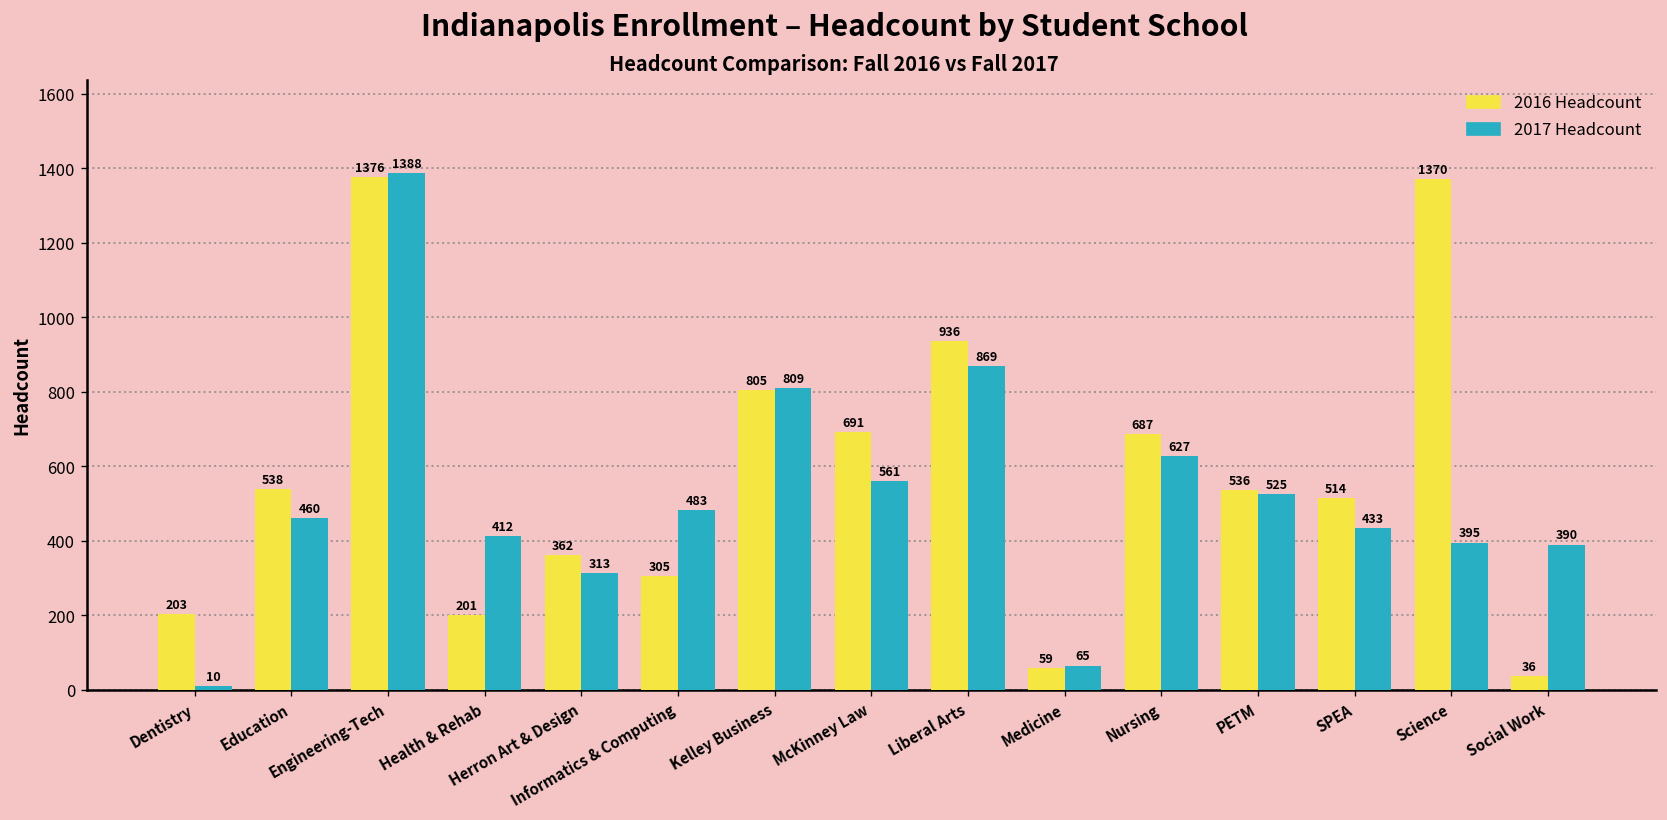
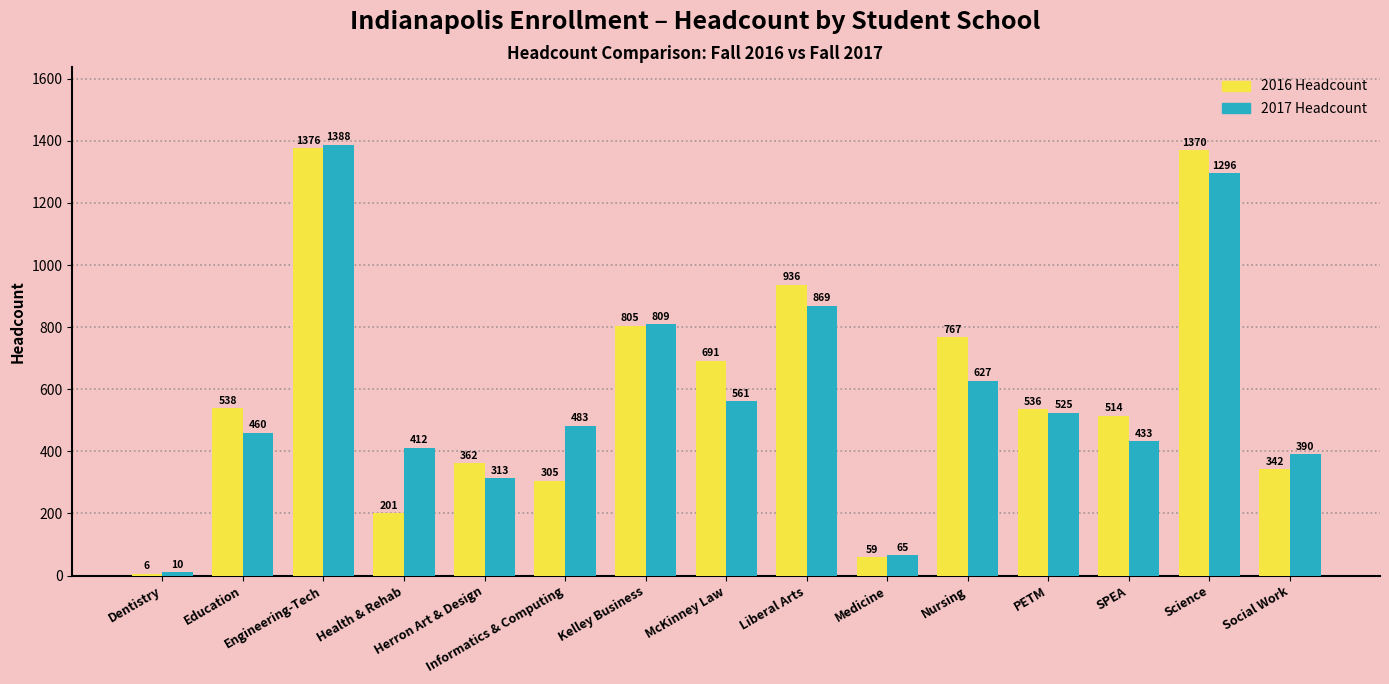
  {
    "2016 Headcount": {
-     "Dentistry": 203,
+     "Dentistry": 6,
      "Education": 538,
      "Engineering-Tech": 1376,
      "Health & Rehab": 201,
      "Herron Art & Design": 362,
      "Informatics & Computing": 305,
      "Kelley Business": 805,
      "McKinney Law": 691,
      "Liberal Arts": 936,
      "Medicine": 59,
-     "Nursing": 687,
+     "Nursing": 767,
      "PETM": 536,
      "SPEA": 514,
      "Science": 1370,
-     "Social Work": 36
+     "Social Work": 342
    },
    "2017 Headcount": {
      "Dentistry": 10,
      "Education": 460,
      "Engineering-Tech": 1388,
      "Health & Rehab": 412,
      "Herron Art & Design": 313,
      "Informatics & Computing": 483,
      "Kelley Business": 809,
      "McKinney Law": 561,
      "Liberal Arts": 869,
      "Medicine": 65,
      "Nursing": 627,
      "PETM": 525,
      "SPEA": 433,
-     "Science": 395,
+     "Science": 1296,
      "Social Work": 390
    }
  }
